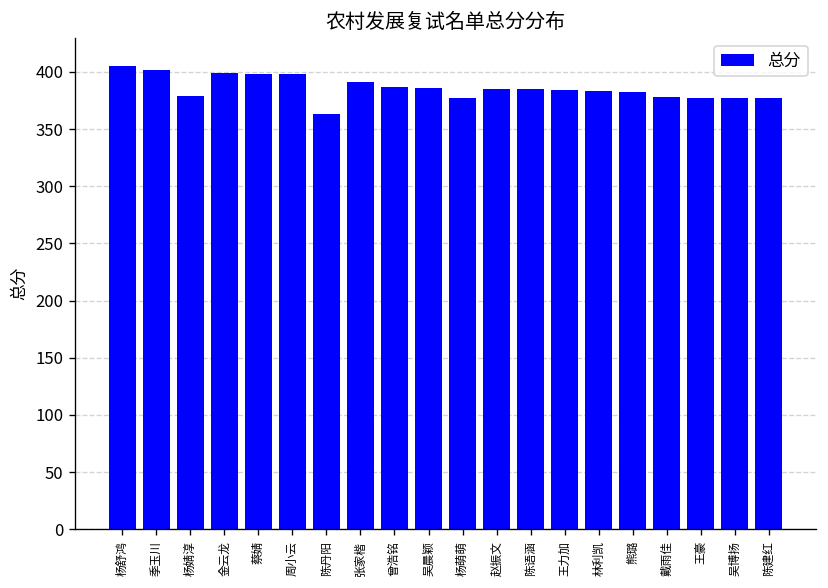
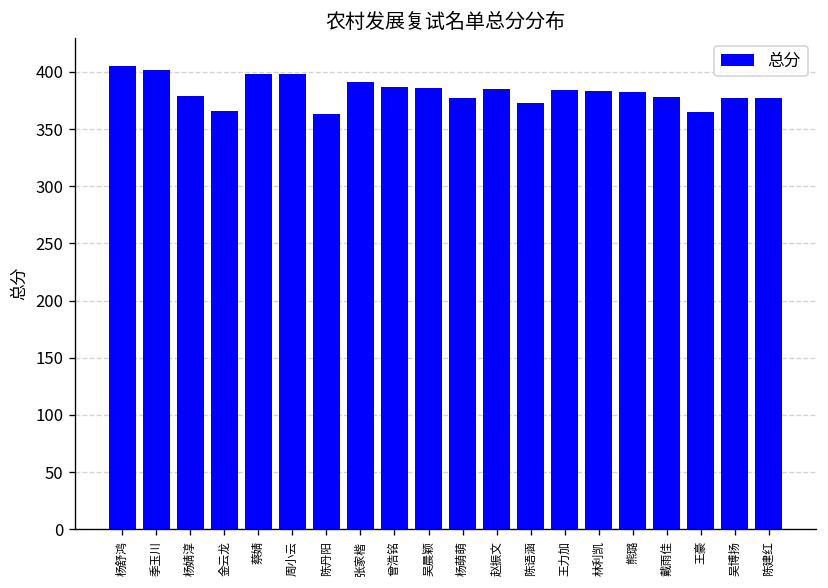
  {
    "杨舒鸿": 410,
    "季玉川": 400,
    "杨婧淳": 380,
-   "金云龙": 400,
+   "金云龙": 370,
    "蔡婧": 400,
    "周小云": 400,
    "陈丹阳": 360,
    "张家楷": 390,
    "曾浩铭": 390,
    "吴晨颖": 390,
    "杨萌萌": 380,
    "赵振文": 390,
-   "陈语涵": 390,
+   "陈语涵": 370,
    "王力加": 380,
    "林利凯": 380,
    "熊璐": 380,
    "戴雨佳": 380,
-   "王豪": 380,
+   "王豪": 370,
    "吴博扬": 380,
    "陈建红": 380
  }
